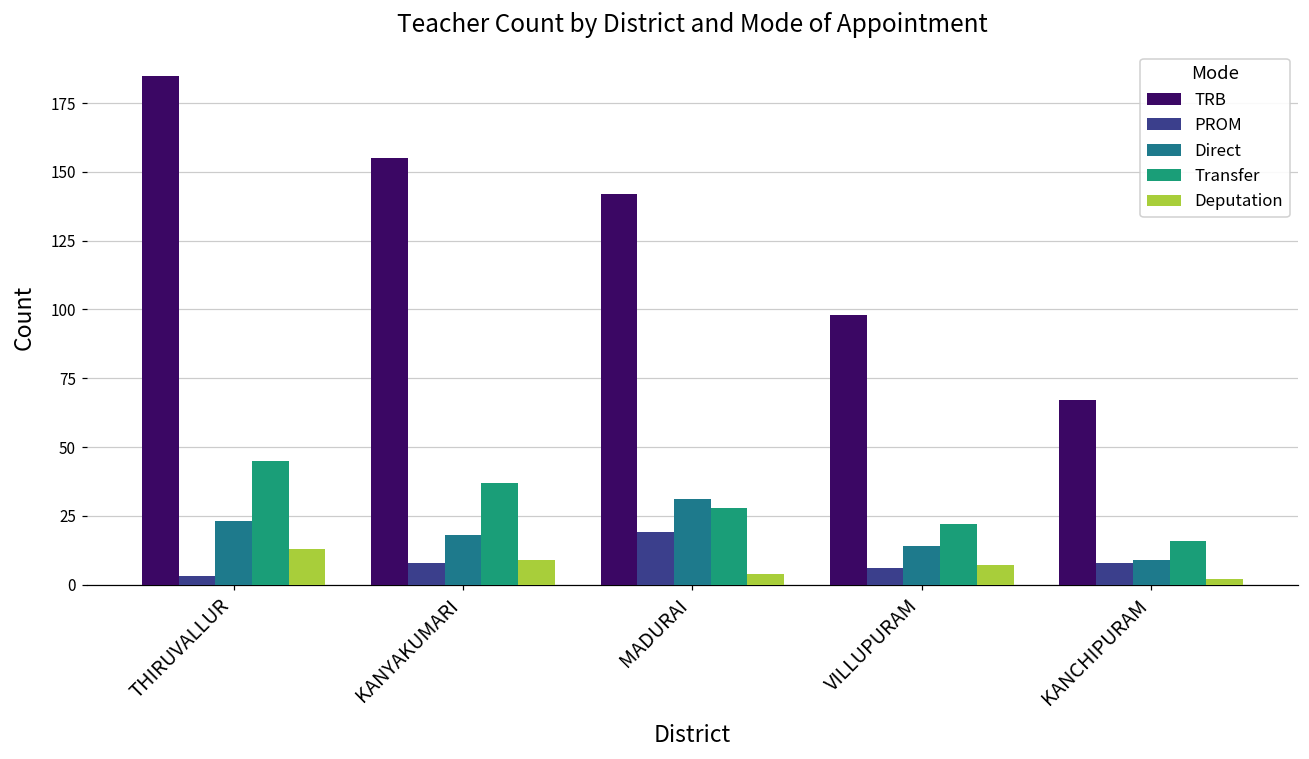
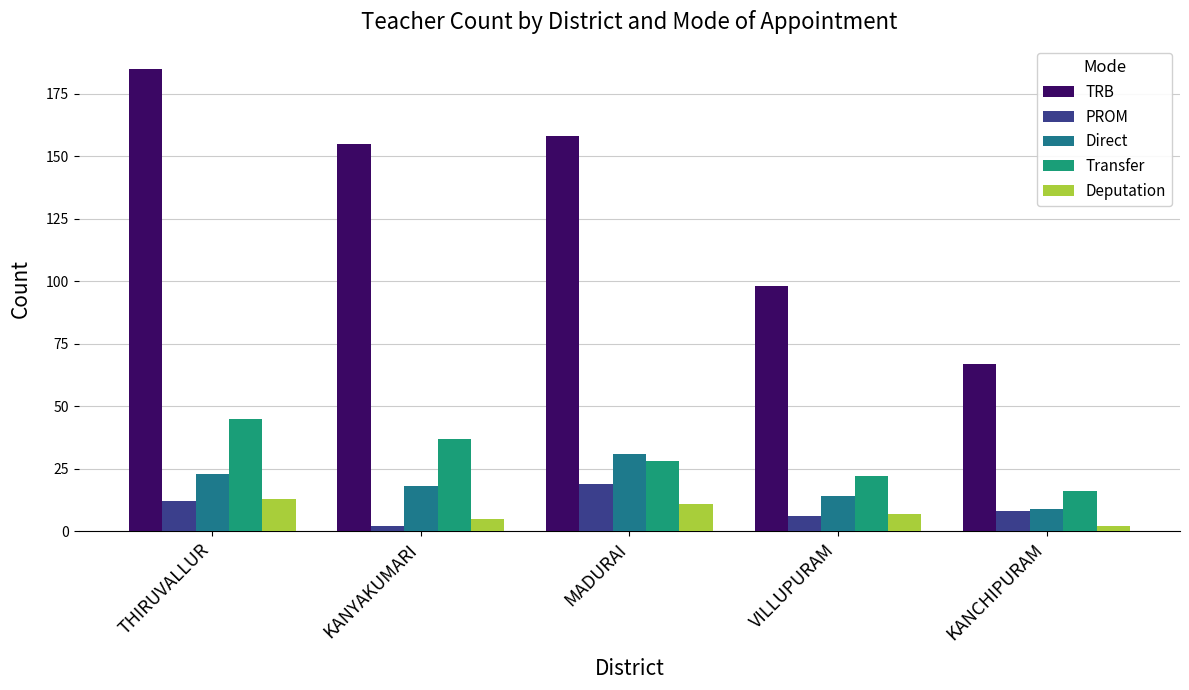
  {
    "TRB": {
      "THIRUVALLUR": 185,
      "KANYAKUMARI": 155,
-     "MADURAI": 142,
+     "MADURAI": 158,
      "VILLUPURAM": 98,
      "KANCHIPURAM": 67
    },
    "PROM": {
-     "THIRUVALLUR": 3,
-     "KANYAKUMARI": 8,
+     "THIRUVALLUR": 12,
+     "KANYAKUMARI": 2,
      "MADURAI": 19,
      "VILLUPURAM": 6,
      "KANCHIPURAM": 8
    },
    "Deputation": {
      "THIRUVALLUR": 13,
-     "KANYAKUMARI": 9,
-     "MADURAI": 4,
+     "KANYAKUMARI": 5,
+     "MADURAI": 11,
      "VILLUPURAM": 7,
      "KANCHIPURAM": 2
    }
  }
